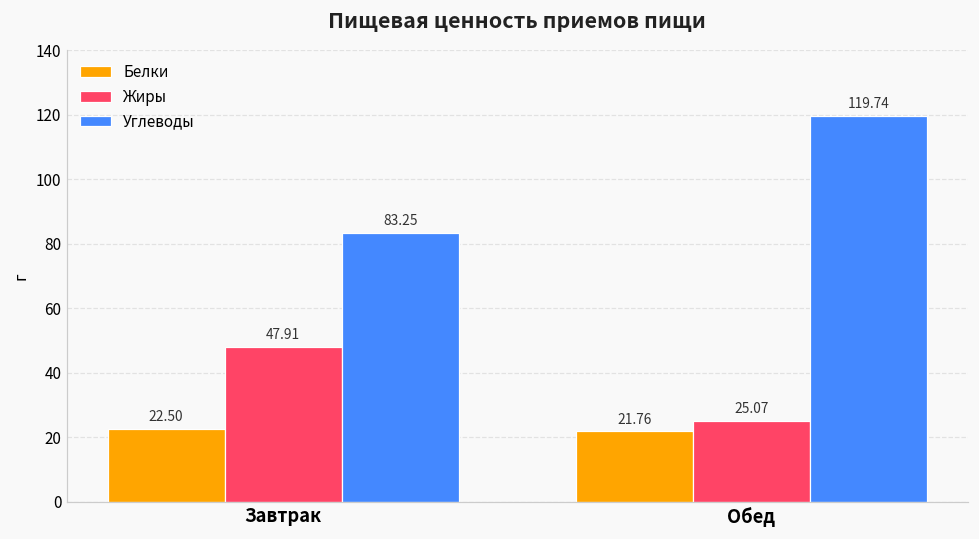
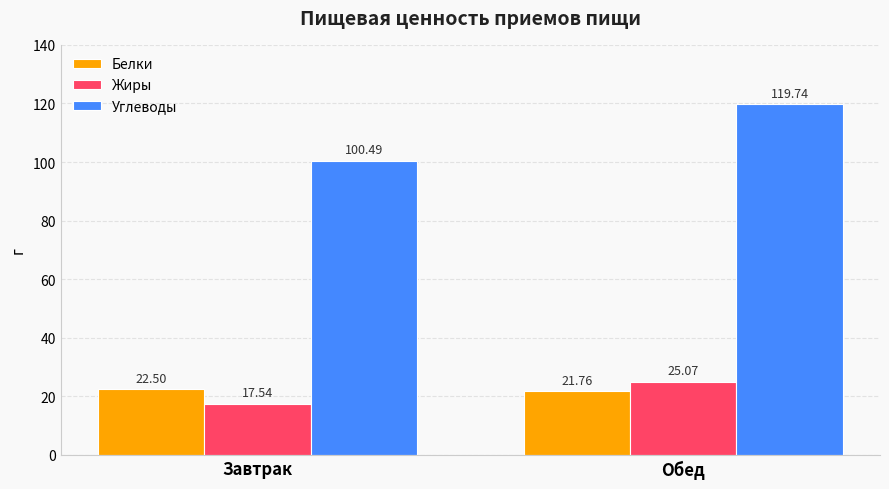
  {
    "Белки": {
      "Завтрак": 22.50,
      "Обед": 21.76
    },
    "Жиры": {
-     "Завтрак": 47.91,
+     "Завтрак": 17.54,
      "Обед": 25.07
    },
    "Углеводы": {
-     "Завтрак": 83.25,
+     "Завтрак": 100.49,
      "Обед": 119.74
    }
  }
